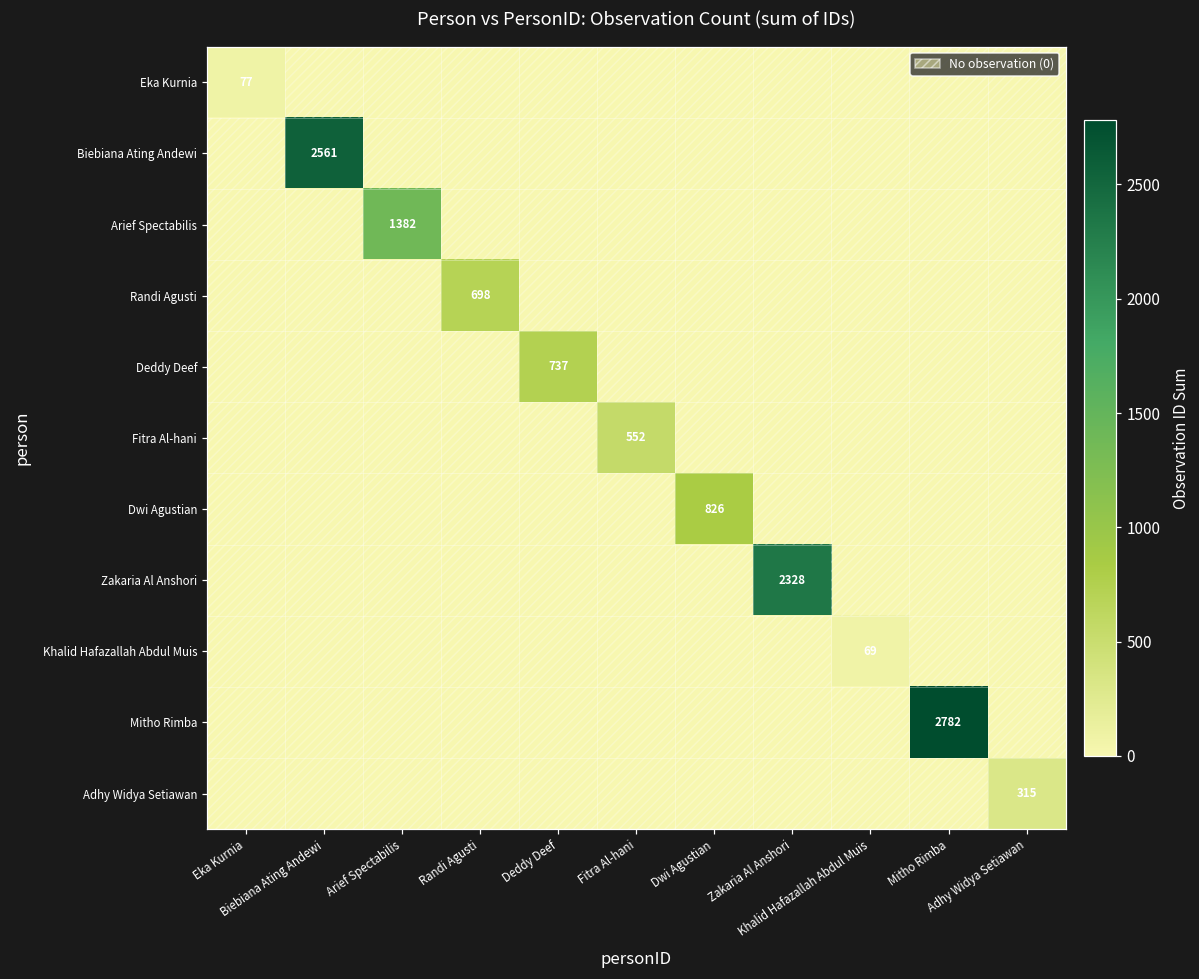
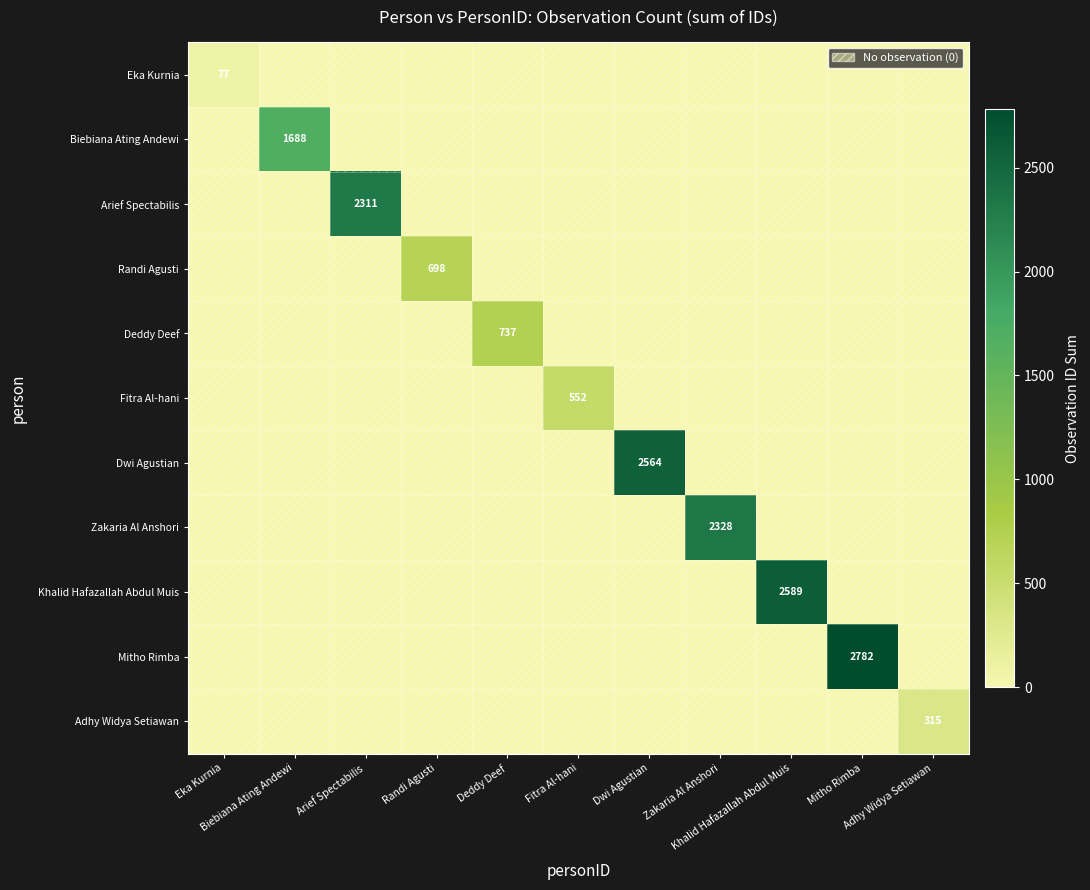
  {
    "Eka Kurnia": {
      "Eka Kurnia": 77
    },
    "Biebiana Ating Andewi": {
-     "Biebiana Ating Andewi": 2561
+     "Biebiana Ating Andewi": 1688
    },
    "Arief Spectabilis": {
-     "Arief Spectabilis": 1382
+     "Arief Spectabilis": 2311
    },
    "Randi Agusti": {
      "Randi Agusti": 698
    },
    "Deddy Deef": {
      "Deddy Deef": 737
    },
    "Fitra Al-hani": {
      "Fitra Al-hani": 552
    },
    "Dwi Agustian": {
-     "Dwi Agustian": 826
+     "Dwi Agustian": 2564
    },
    "Zakaria Al Anshori": {
      "Zakaria Al Anshori": 2328
    },
    "Khalid Hafazallah Abdul Muis": {
-     "Khalid Hafazallah Abdul Muis": 69
+     "Khalid Hafazallah Abdul Muis": 2589
    },
    "Mitho Rimba": {
      "Mitho Rimba": 2782
    },
    "Adhy Widya Setiawan": {
      "Adhy Widya Setiawan": 315
    }
  }
